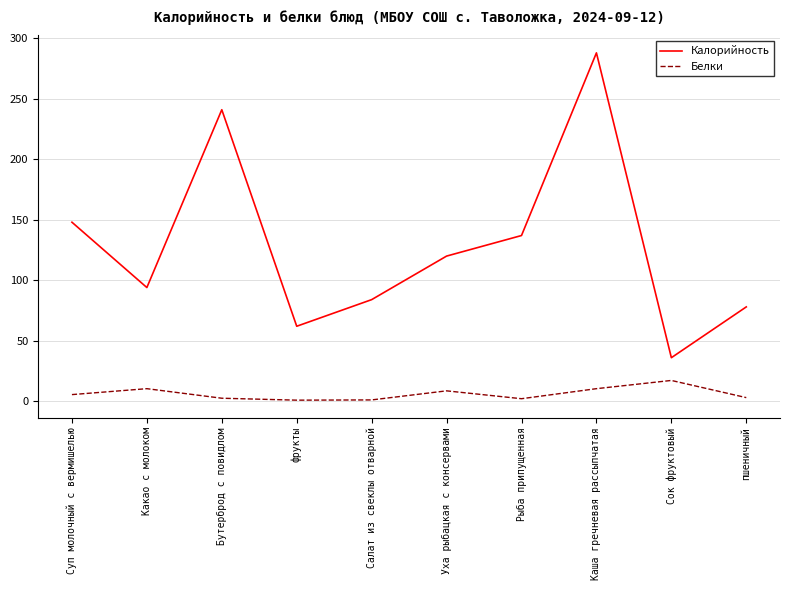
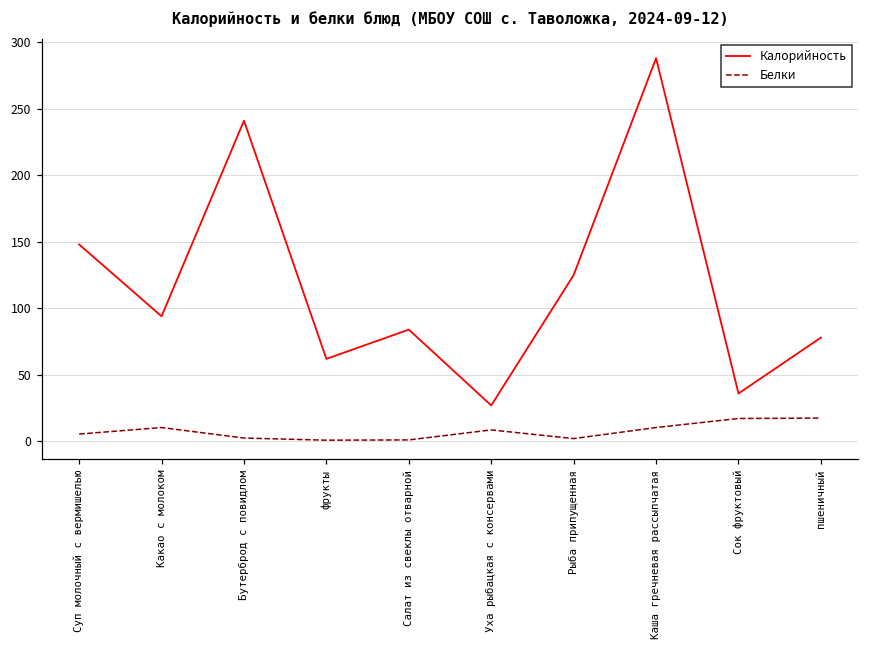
  {
    "Калорийность": {
      "Суп молочный с вермишелью": 148,
      "Какао с молоком": 94,
      "Бутерброд с повидлом": 241,
      "фрукты": 62,
      "Салат из свеклы отварной": 84,
-     "Уха рыбацкая с консервами": 120,
-     "Рыба припущенная": 137,
+     "Уха рыбацкая с консервами": 27,
+     "Рыба припущенная": 125,
      "Каша гречневая рассыпчатая": 288,
      "Сок фруктовый": 36,
      "пшеничный": 78
    },
    "Белки": {
      "Суп молочный с вермишелью": 6,
      "Какао с молоком": 10,
      "Бутерброд с повидлом": 3,
      "фрукты": 1,
      "Салат из свеклы отварной": 1,
      "Уха рыбацкая с консервами": 9,
      "Рыба припущенная": 2,
      "Каша гречневая рассыпчатая": 10,
      "Сок фруктовый": 17,
-     "пшеничный": 3
+     "пшеничный": 18
    }
  }
